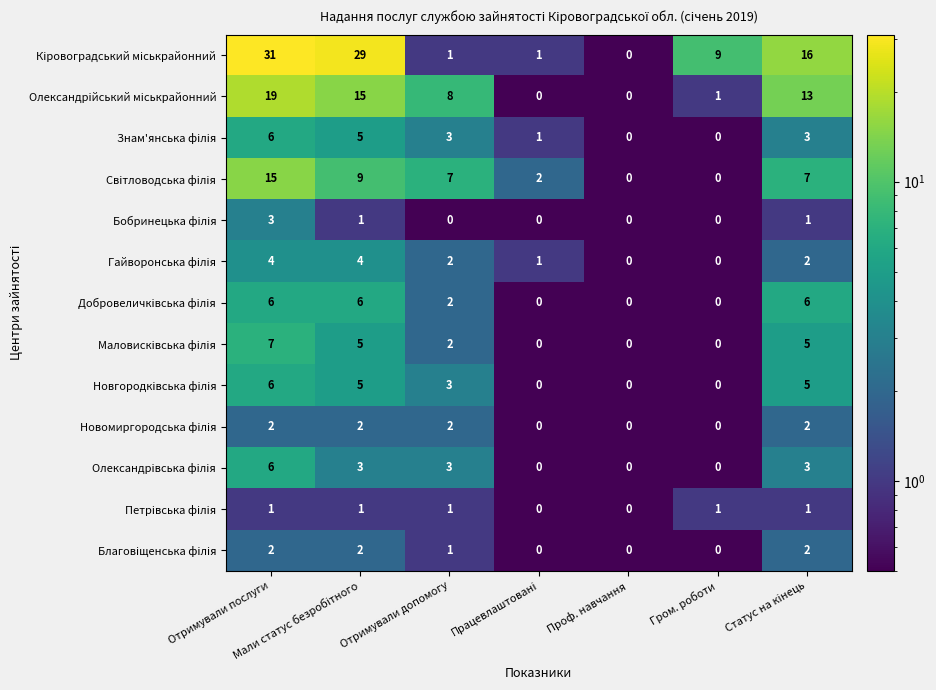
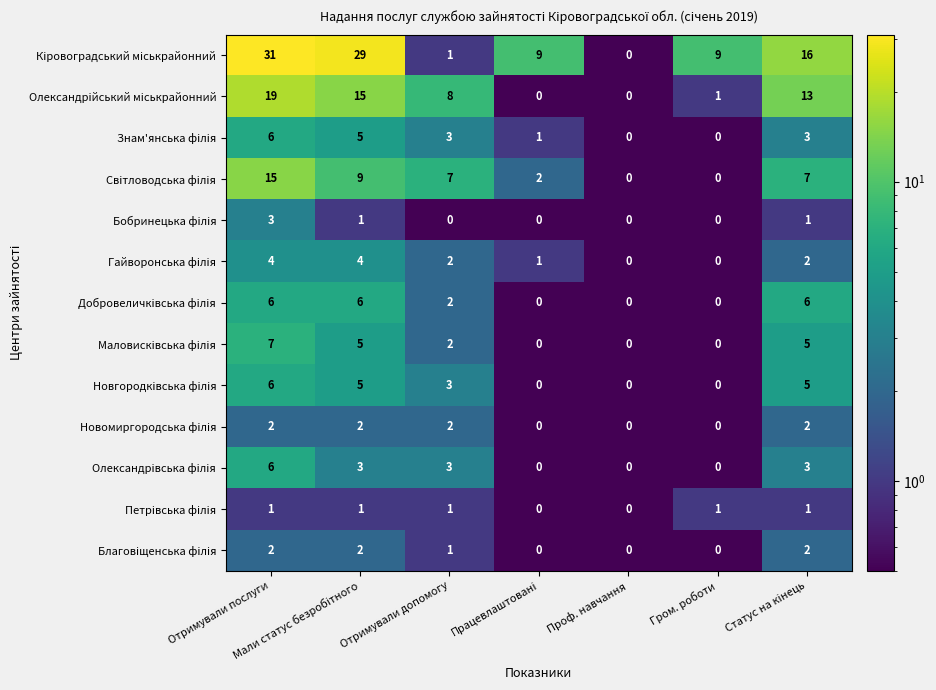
  {
    "Кіровоградський міськрайонний": {
      "Отримували послуги": 31,
      "Мали статус безробітного": 29,
      "Отримували допомогу": 1,
-     "Працевлаштовані": 1,
+     "Працевлаштовані": 9,
      "Проф. навчання": 0,
      "Гром. роботи": 9,
      "Статус на кінець": 16
    },
    "Олександрійський міськрайонний": {
      "Отримували послуги": 19,
      "Мали статус безробітного": 15,
      "Отримували допомогу": 8,
      "Працевлаштовані": 0,
      "Проф. навчання": 0,
      "Гром. роботи": 1,
      "Статус на кінець": 13
    },
    "Знам'янська філія": {
      "Отримували послуги": 6,
      "Мали статус безробітного": 5,
      "Отримували допомогу": 3,
      "Працевлаштовані": 1,
      "Проф. навчання": 0,
      "Гром. роботи": 0,
      "Статус на кінець": 3
    },
    "Світловодська філія": {
      "Отримували послуги": 15,
      "Мали статус безробітного": 9,
      "Отримували допомогу": 7,
      "Працевлаштовані": 2,
      "Проф. навчання": 0,
      "Гром. роботи": 0,
      "Статус на кінець": 7
    },
    "Бобринецька філія": {
      "Отримували послуги": 3,
      "Мали статус безробітного": 1,
      "Отримували допомогу": 0,
      "Працевлаштовані": 0,
      "Проф. навчання": 0,
      "Гром. роботи": 0,
      "Статус на кінець": 1
    },
    "Гайворонська філія": {
      "Отримували послуги": 4,
      "Мали статус безробітного": 4,
      "Отримували допомогу": 2,
      "Працевлаштовані": 1,
      "Проф. навчання": 0,
      "Гром. роботи": 0,
      "Статус на кінець": 2
    },
    "Добровеличківська філія": {
      "Отримували послуги": 6,
      "Мали статус безробітного": 6,
      "Отримували допомогу": 2,
      "Працевлаштовані": 0,
      "Проф. навчання": 0,
      "Гром. роботи": 0,
      "Статус на кінець": 6
    },
    "Маловисківська філія": {
      "Отримували послуги": 7,
      "Мали статус безробітного": 5,
      "Отримували допомогу": 2,
      "Працевлаштовані": 0,
      "Проф. навчання": 0,
      "Гром. роботи": 0,
      "Статус на кінець": 5
    },
    "Новгородківська філія": {
      "Отримували послуги": 6,
      "Мали статус безробітного": 5,
      "Отримували допомогу": 3,
      "Працевлаштовані": 0,
      "Проф. навчання": 0,
      "Гром. роботи": 0,
      "Статус на кінець": 5
    },
    "Новомиргородська філія": {
      "Отримували послуги": 2,
      "Мали статус безробітного": 2,
      "Отримували допомогу": 2,
      "Працевлаштовані": 0,
      "Проф. навчання": 0,
      "Гром. роботи": 0,
      "Статус на кінець": 2
    },
    "Олександрівська філія": {
      "Отримували послуги": 6,
      "Мали статус безробітного": 3,
      "Отримували допомогу": 3,
      "Працевлаштовані": 0,
      "Проф. навчання": 0,
      "Гром. роботи": 0,
      "Статус на кінець": 3
    },
    "Петрівська філія": {
      "Отримували послуги": 1,
      "Мали статус безробітного": 1,
      "Отримували допомогу": 1,
      "Працевлаштовані": 0,
      "Проф. навчання": 0,
      "Гром. роботи": 1,
      "Статус на кінець": 1
    },
    "Благовіщенська філія": {
      "Отримували послуги": 2,
      "Мали статус безробітного": 2,
      "Отримували допомогу": 1,
      "Працевлаштовані": 0,
      "Проф. навчання": 0,
      "Гром. роботи": 0,
      "Статус на кінець": 2
    }
  }
